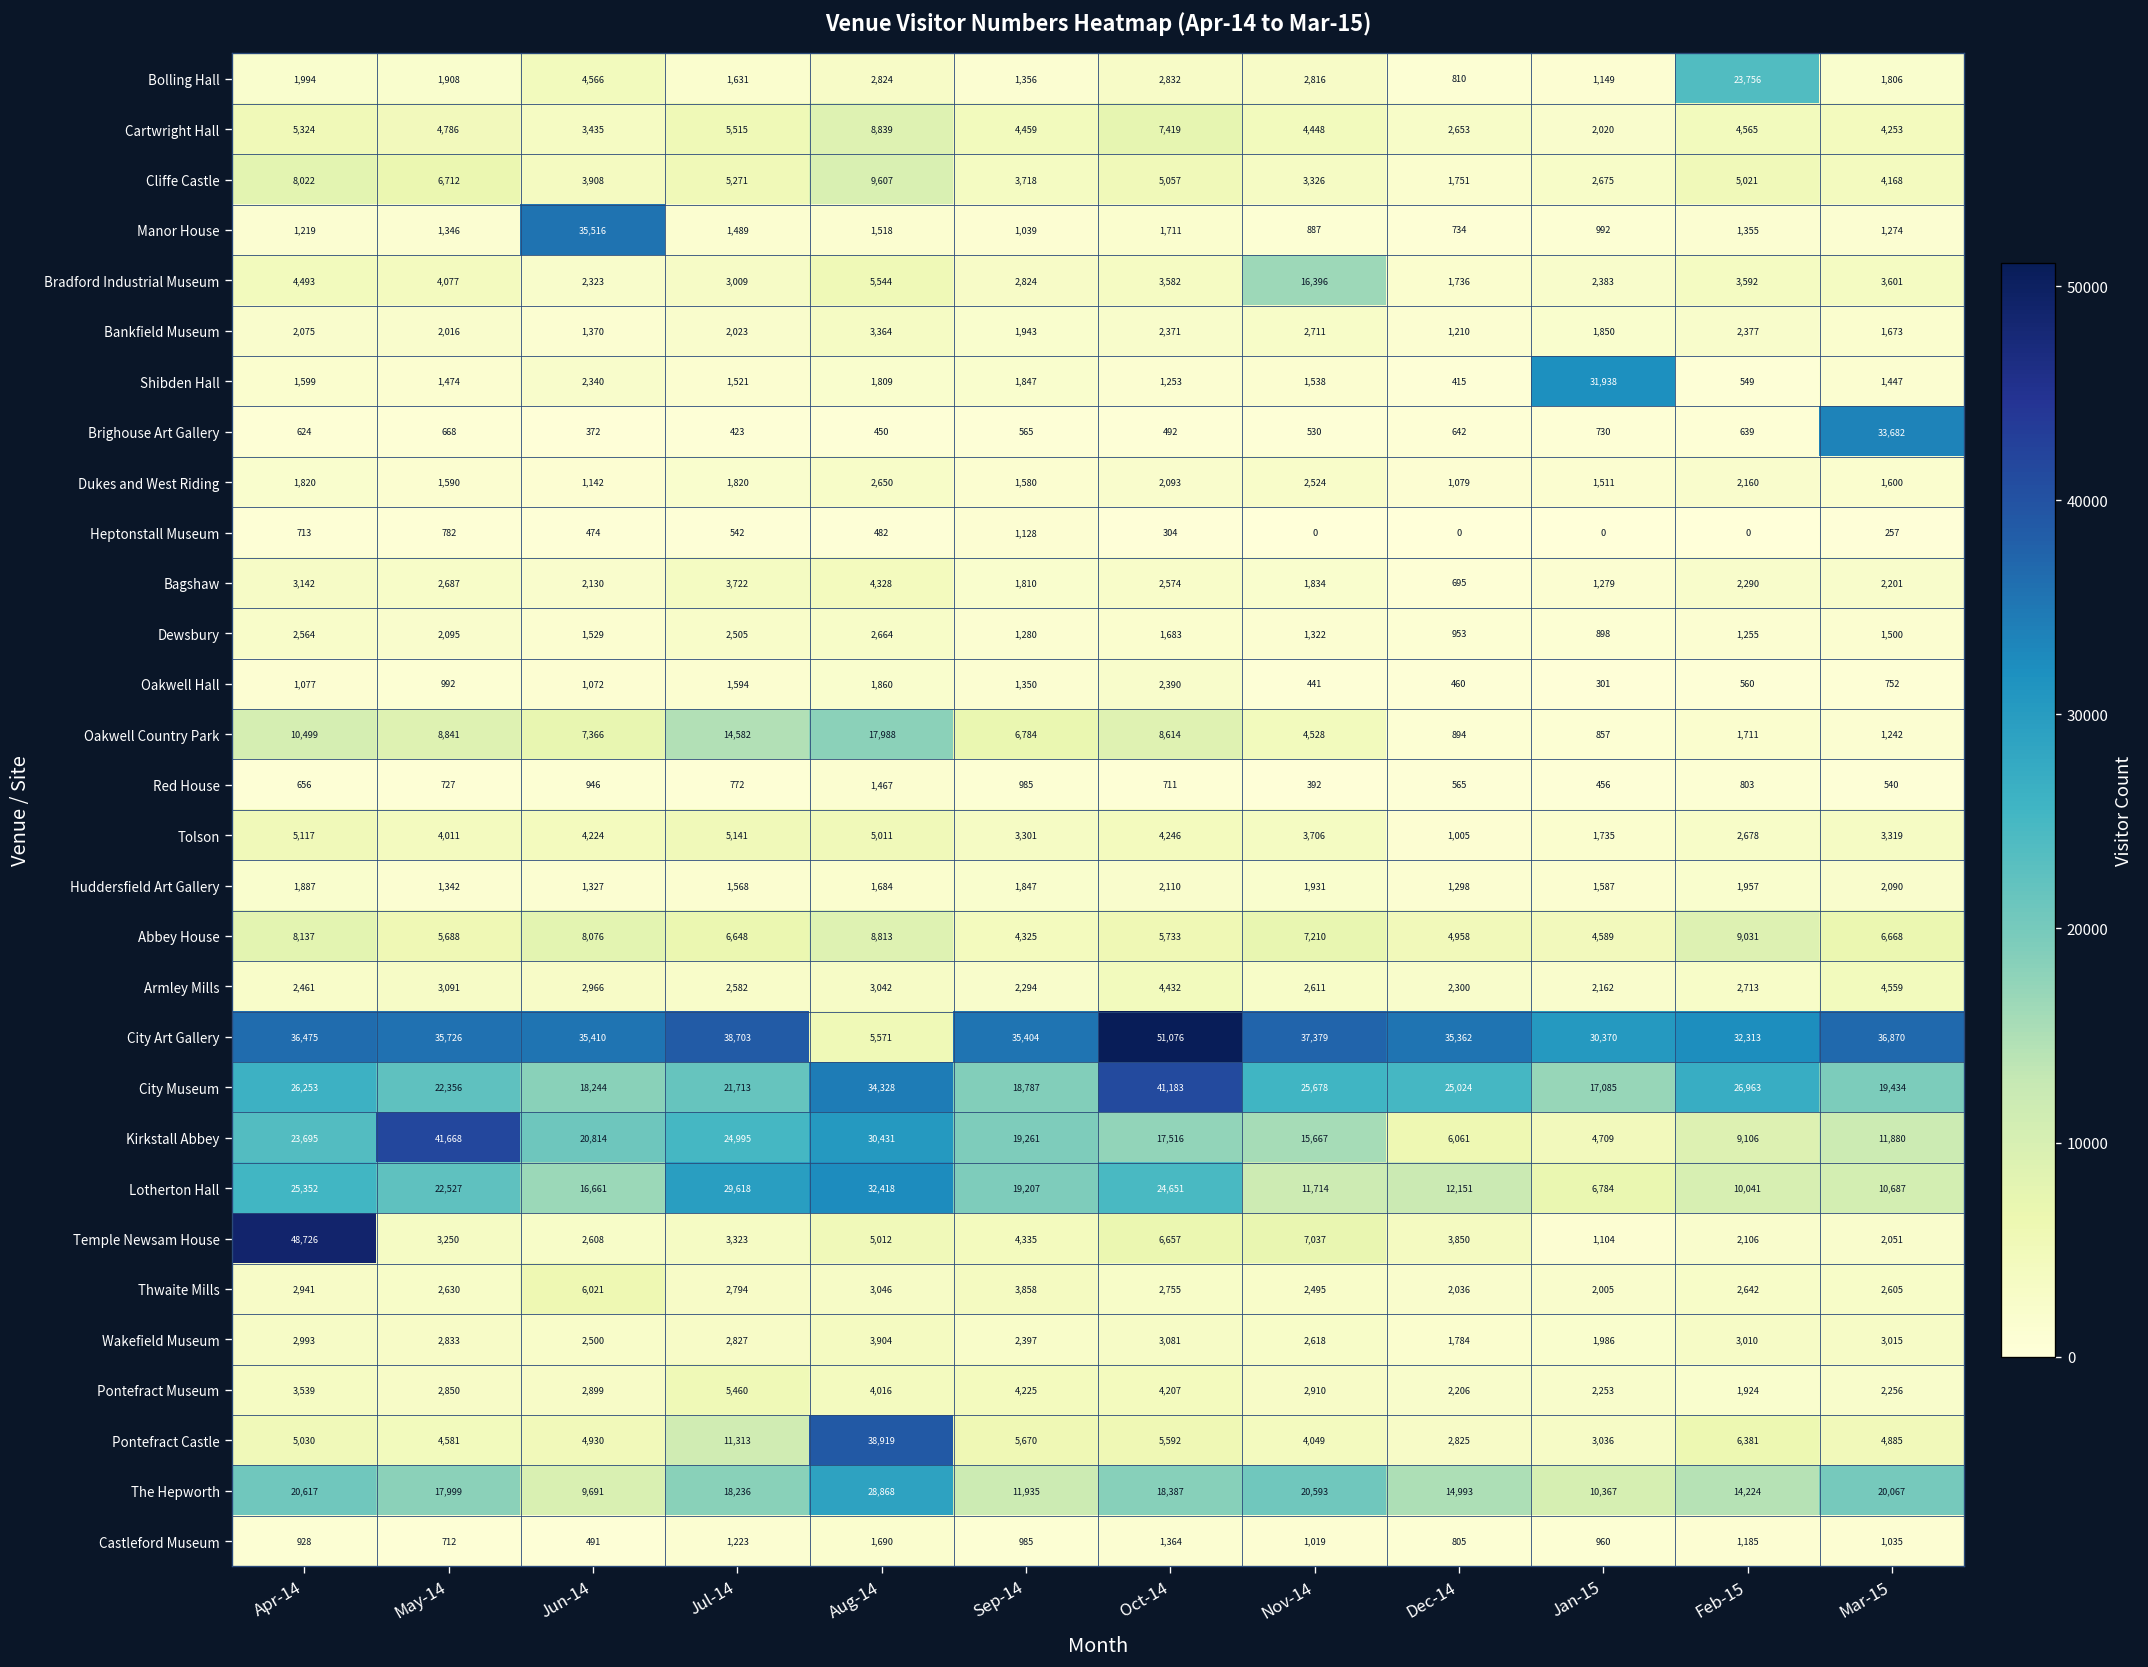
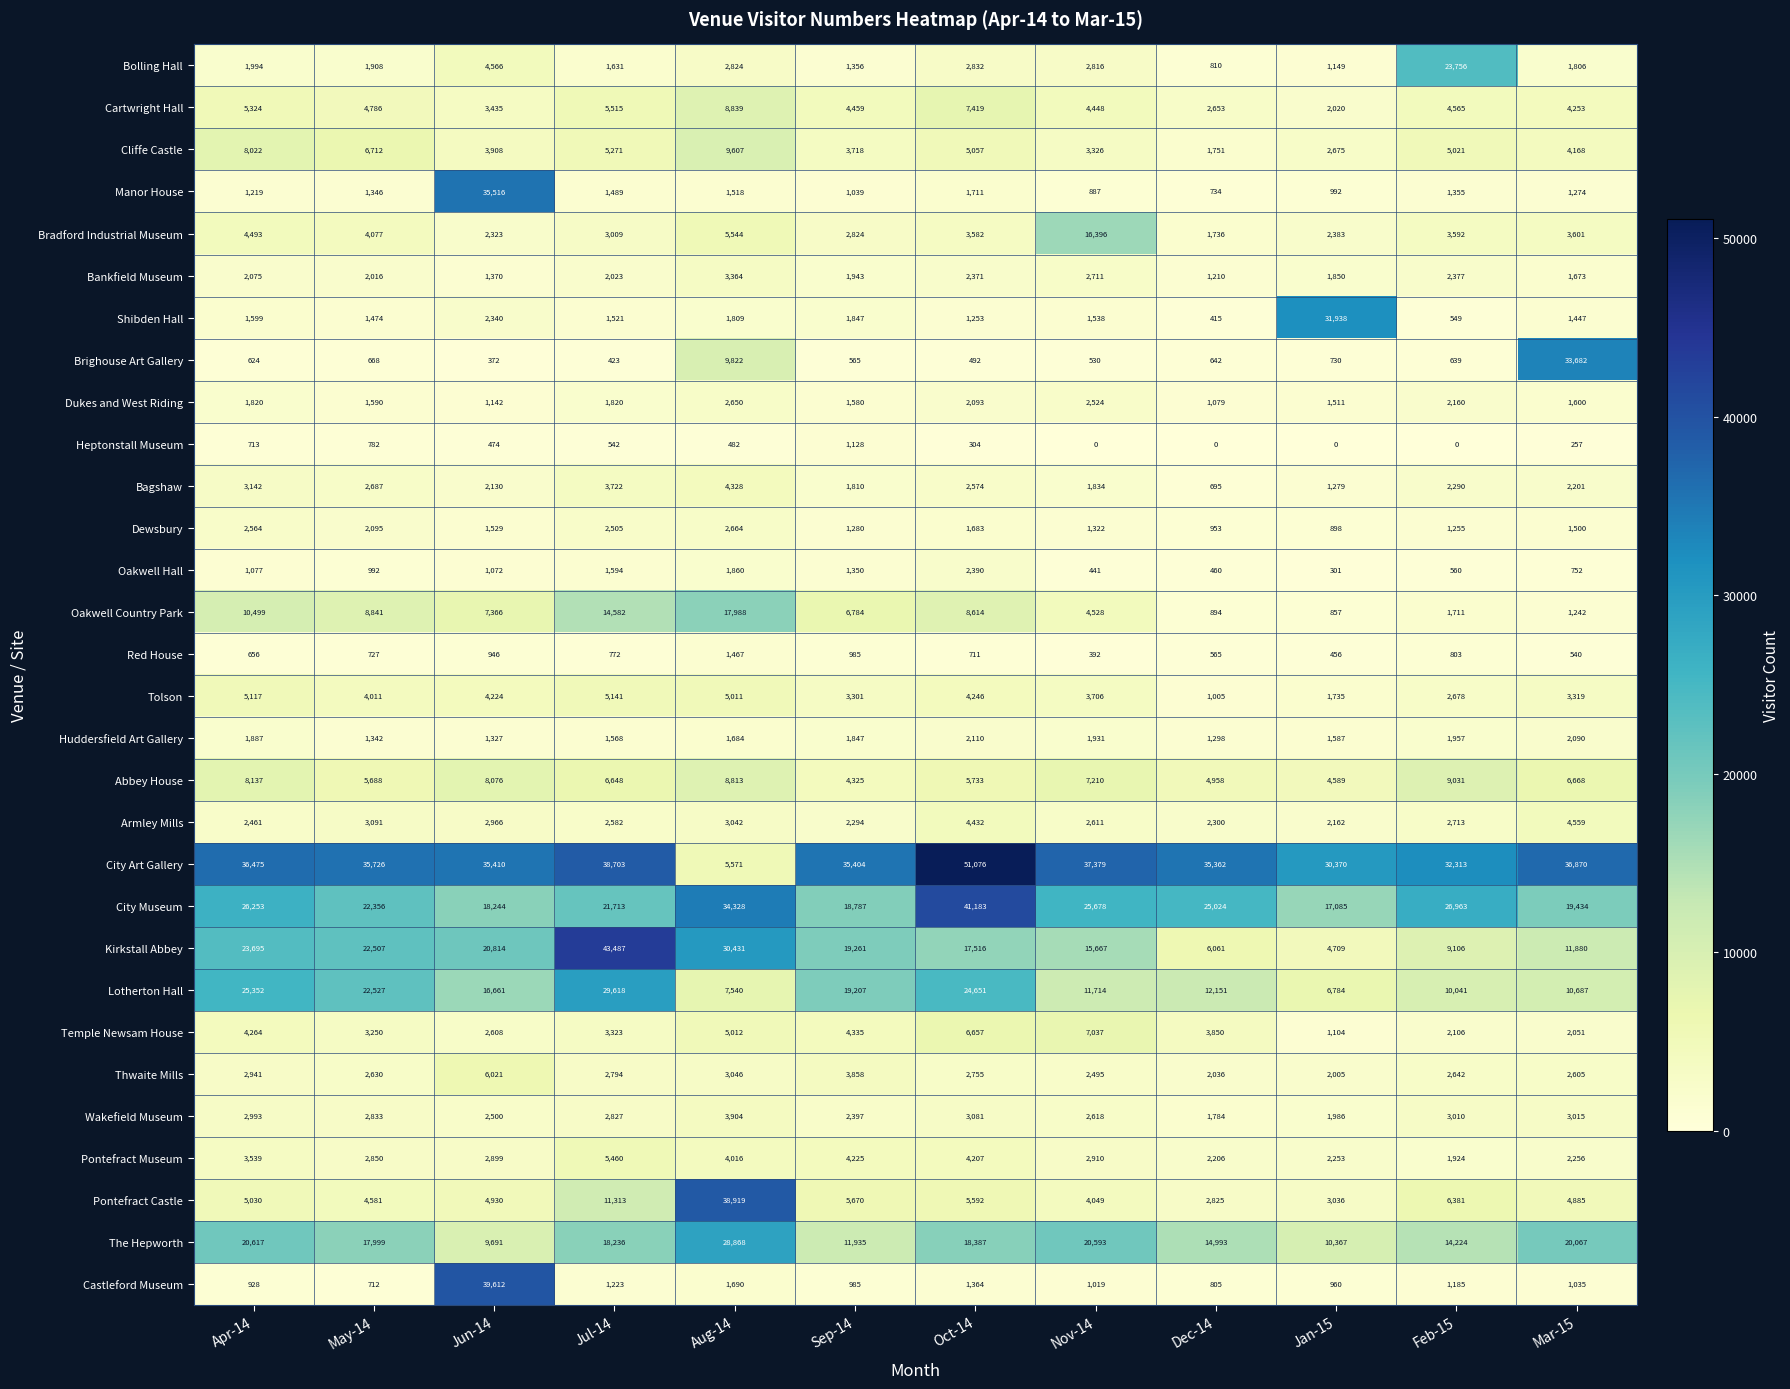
  {
    "Brighouse Art Gallery": {
      "Apr-14": "624",
      "May-14": "668",
      "Jun-14": "372",
      "Jul-14": "423",
-     "Aug-14": "450",
+     "Aug-14": "9,822",
      "Sep-14": "565",
      "Oct-14": "492",
      "Nov-14": "530",
      "Dec-14": "642",
      "Jan-15": "730",
      "Feb-15": "639",
      "Mar-15": "33,682"
    },
    "Kirkstall Abbey": {
      "Apr-14": "23,695",
-     "May-14": "41,668",
+     "May-14": "22,507",
      "Jun-14": "20,814",
-     "Jul-14": "24,995",
+     "Jul-14": "43,487",
      "Aug-14": "30,431",
      "Sep-14": "19,261",
      "Oct-14": "17,516",
      "Nov-14": "15,667",
      "Dec-14": "6,061",
      "Jan-15": "4,709",
      "Feb-15": "9,106",
      "Mar-15": "11,880"
    },
    "Lotherton Hall": {
      "Apr-14": "25,352",
      "May-14": "22,527",
      "Jun-14": "16,661",
      "Jul-14": "29,618",
-     "Aug-14": "32,418",
+     "Aug-14": "7,540",
      "Sep-14": "19,207",
      "Oct-14": "24,651",
      "Nov-14": "11,714",
      "Dec-14": "12,151",
      "Jan-15": "6,784",
      "Feb-15": "10,041",
      "Mar-15": "10,687"
    },
    "Temple Newsam House": {
-     "Apr-14": "48,726",
+     "Apr-14": "4,264",
      "May-14": "3,250",
      "Jun-14": "2,608",
      "Jul-14": "3,323",
      "Aug-14": "5,012",
      "Sep-14": "4,335",
      "Oct-14": "6,657",
      "Nov-14": "7,037",
      "Dec-14": "3,850",
      "Jan-15": "1,104",
      "Feb-15": "2,106",
      "Mar-15": "2,051"
    },
    "Castleford Museum": {
      "Apr-14": "928",
      "May-14": "712",
-     "Jun-14": "491",
+     "Jun-14": "39,612",
      "Jul-14": "1,223",
      "Aug-14": "1,690",
      "Sep-14": "985",
      "Oct-14": "1,364",
      "Nov-14": "1,019",
      "Dec-14": "805",
      "Jan-15": "960",
      "Feb-15": "1,185",
      "Mar-15": "1,035"
    }
  }
